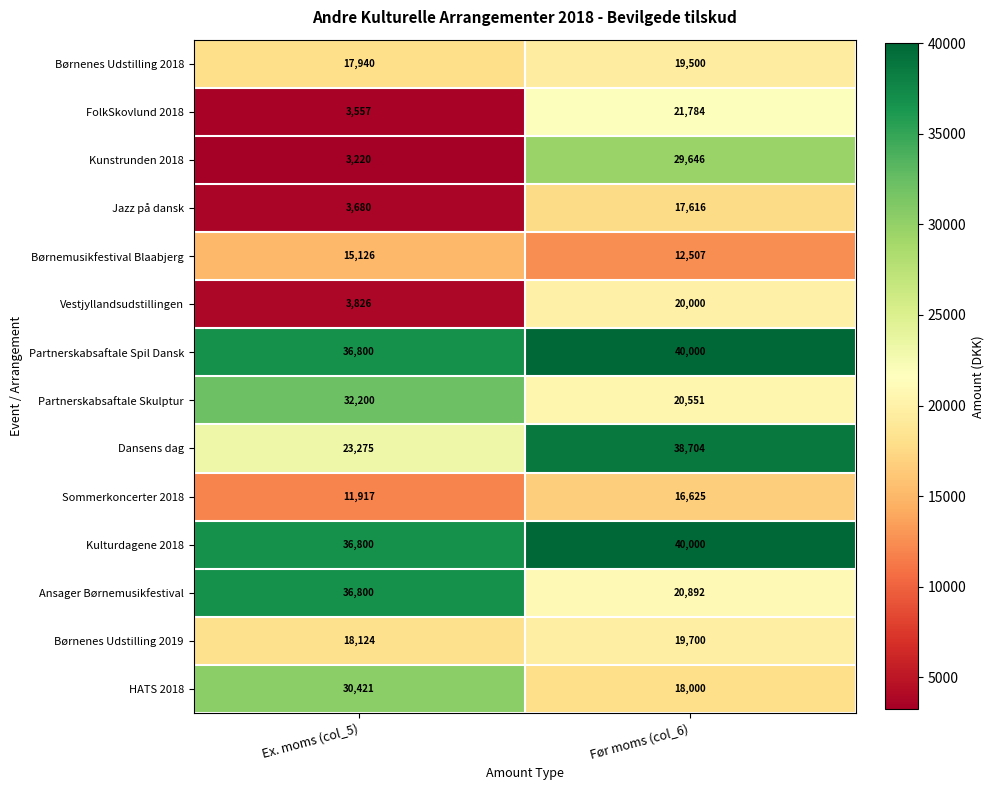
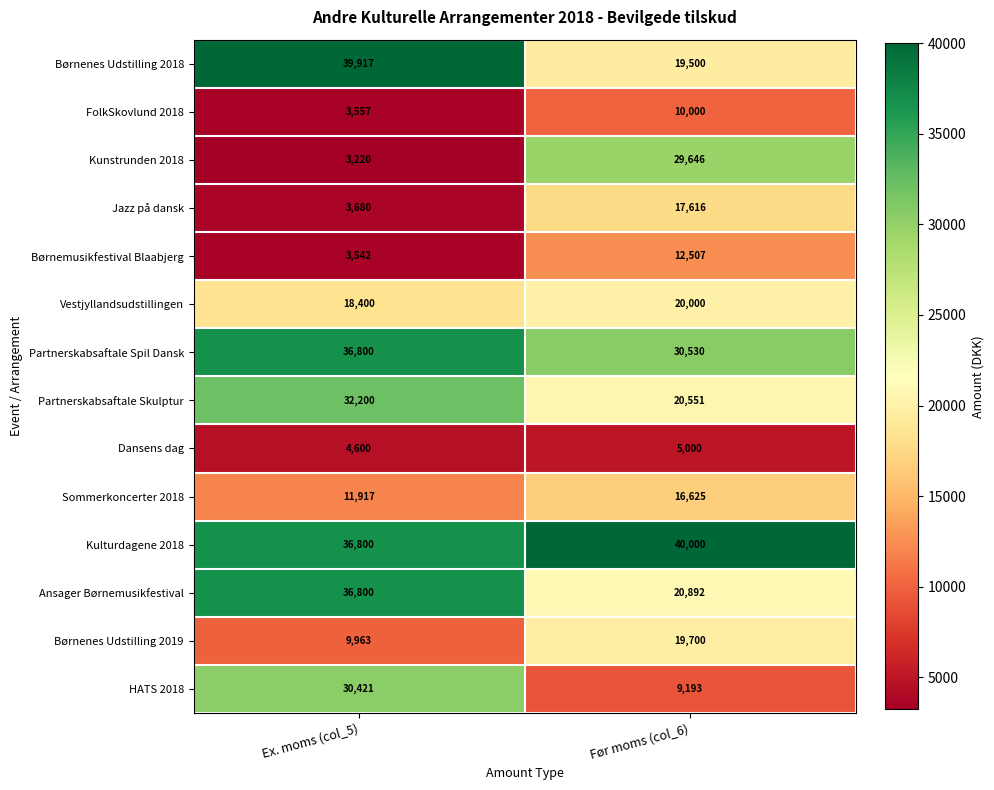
  {
    "Børnenes Udstilling 2018": {
-     "Ex. moms (col_5)": "17,940",
+     "Ex. moms (col_5)": "39,917",
      "Før moms (col_6)": "19,500"
    },
    "FolkSkovlund 2018": {
      "Ex. moms (col_5)": "3,557",
-     "Før moms (col_6)": "21,784"
+     "Før moms (col_6)": "10,000"
    },
    "Kunstrunden 2018": {
      "Ex. moms (col_5)": "3,220",
      "Før moms (col_6)": "29,646"
    },
    "Jazz på dansk": {
      "Ex. moms (col_5)": "3,680",
      "Før moms (col_6)": "17,616"
    },
    "Børnemusikfestival Blaabjerg": {
-     "Ex. moms (col_5)": "15,126",
+     "Ex. moms (col_5)": "3,542",
      "Før moms (col_6)": "12,507"
    },
    "Vestjyllandsudstillingen": {
-     "Ex. moms (col_5)": "3,826",
+     "Ex. moms (col_5)": "18,400",
      "Før moms (col_6)": "20,000"
    },
    "Partnerskabsaftale Spil Dansk": {
      "Ex. moms (col_5)": "36,800",
-     "Før moms (col_6)": "40,000"
+     "Før moms (col_6)": "30,530"
    },
    "Partnerskabsaftale Skulptur": {
      "Ex. moms (col_5)": "32,200",
      "Før moms (col_6)": "20,551"
    },
    "Dansens dag": {
-     "Ex. moms (col_5)": "23,275",
-     "Før moms (col_6)": "38,704"
+     "Ex. moms (col_5)": "4,600",
+     "Før moms (col_6)": "5,000"
    },
    "Sommerkoncerter 2018": {
      "Ex. moms (col_5)": "11,917",
      "Før moms (col_6)": "16,625"
    },
    "Kulturdagene 2018": {
      "Ex. moms (col_5)": "36,800",
      "Før moms (col_6)": "40,000"
    },
    "Ansager Børnemusikfestival": {
      "Ex. moms (col_5)": "36,800",
      "Før moms (col_6)": "20,892"
    },
    "Børnenes Udstilling 2019": {
-     "Ex. moms (col_5)": "18,124",
+     "Ex. moms (col_5)": "9,963",
      "Før moms (col_6)": "19,700"
    },
    "HATS 2018": {
      "Ex. moms (col_5)": "30,421",
-     "Før moms (col_6)": "18,000"
+     "Før moms (col_6)": "9,193"
    }
  }
